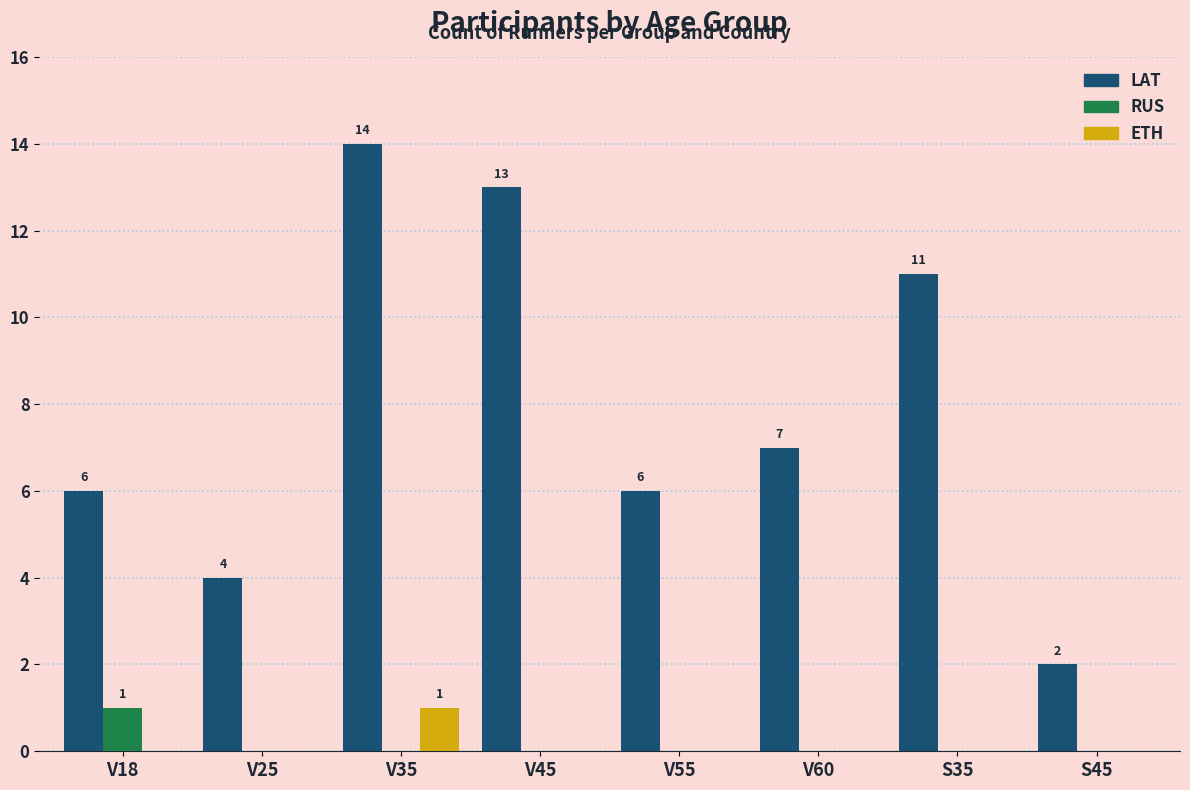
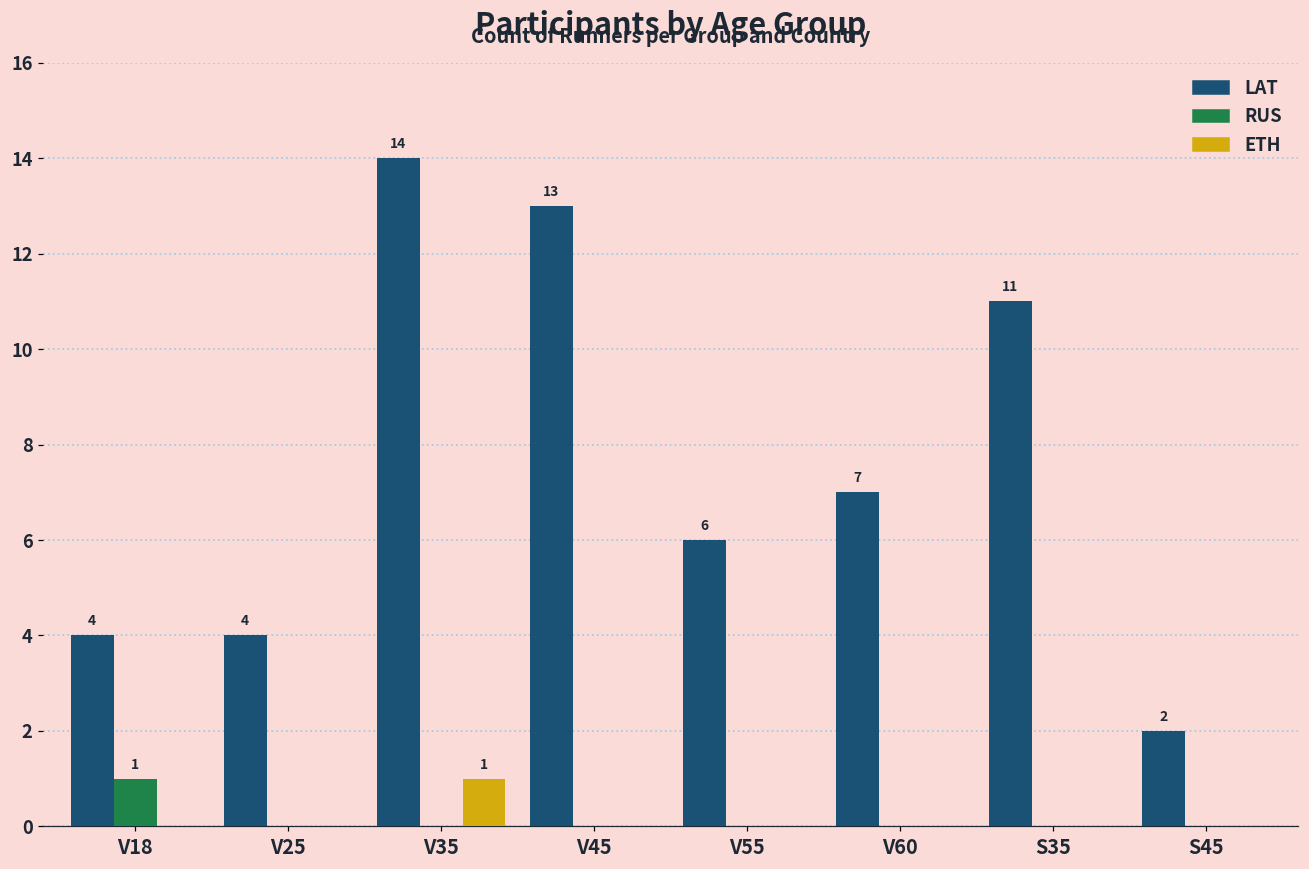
  {
    "LAT": {
-     "V18": 6,
+     "V18": 4,
      "V25": 4,
      "V35": 14,
      "V45": 13,
      "V55": 6,
      "V60": 7,
      "S35": 11,
      "S45": 2
    },
    "RUS": {
      "V18": 1
    },
    "ETH": {
      "V35": 1
    }
  }
